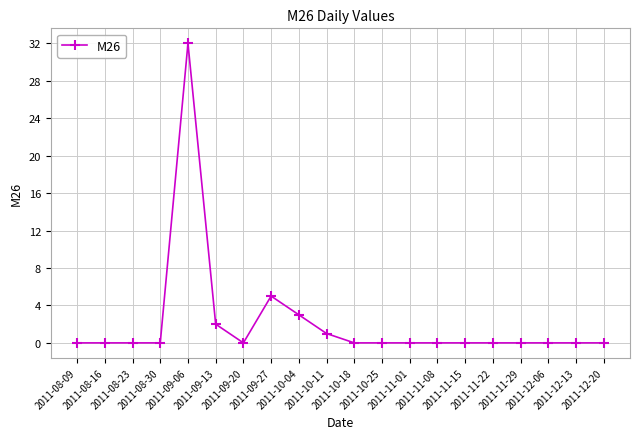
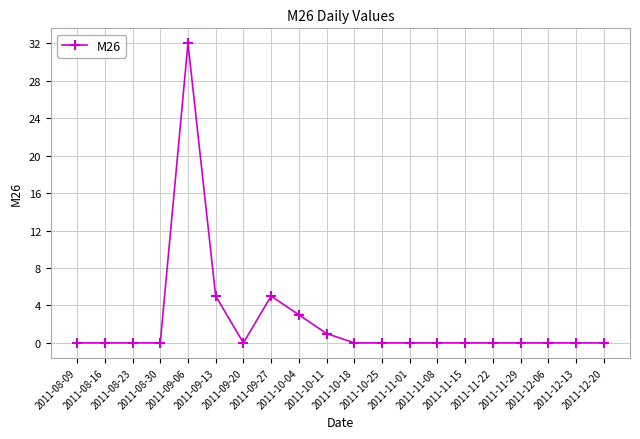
  {
    "2011-08-09": 0,
    "2011-08-16": 0,
    "2011-08-23": 0,
    "2011-08-30": 0,
    "2011-09-06": 32,
-   "2011-09-13": 2,
+   "2011-09-13": 5,
    "2011-09-20": 0,
    "2011-09-27": 5,
    "2011-10-04": 3,
    "2011-10-11": 1,
    "2011-10-18": 0,
    "2011-10-25": 0,
    "2011-11-01": 0,
    "2011-11-08": 0,
    "2011-11-15": 0,
    "2011-11-22": 0,
    "2011-11-29": 0,
    "2011-12-06": 0,
    "2011-12-13": 0,
    "2011-12-20": 0
  }
